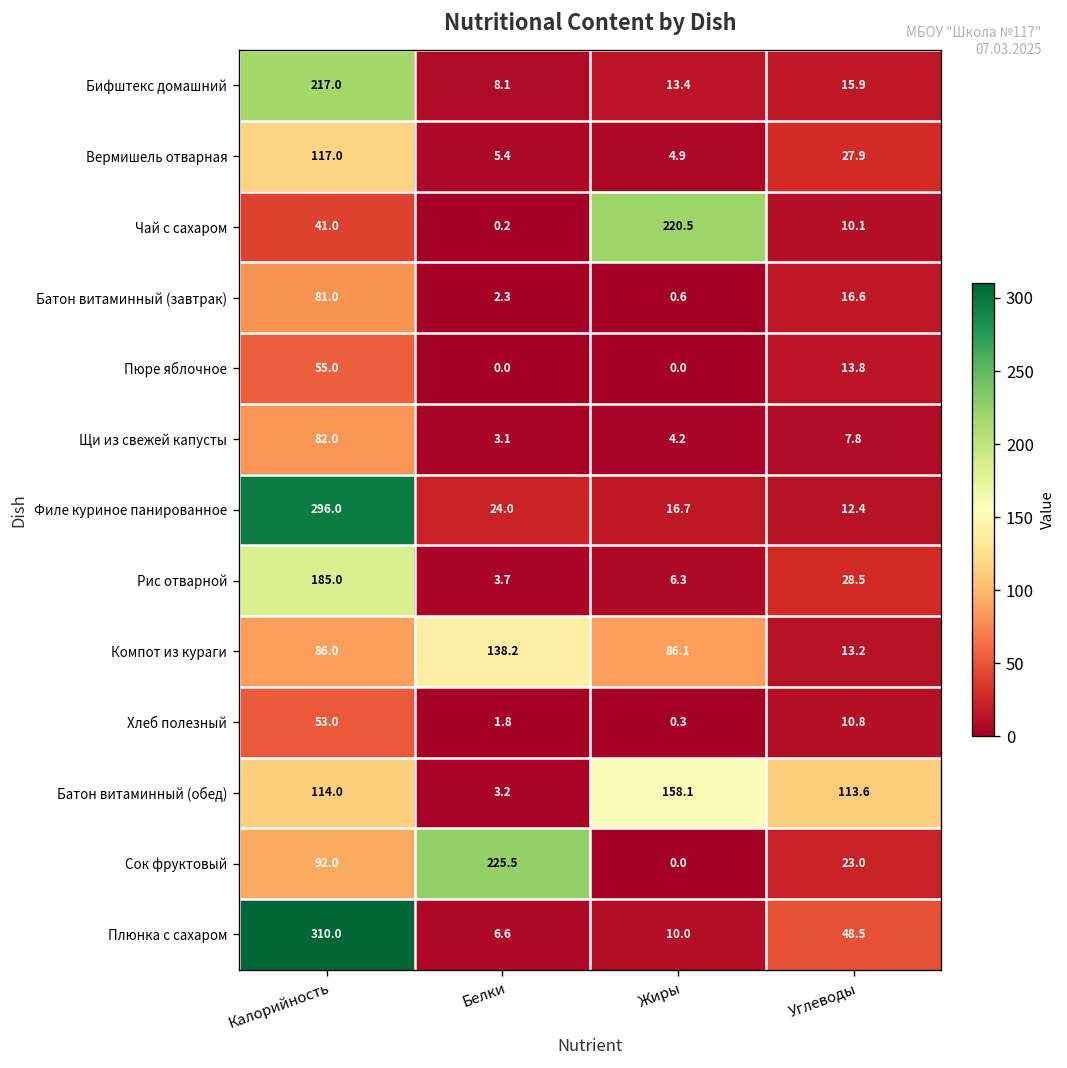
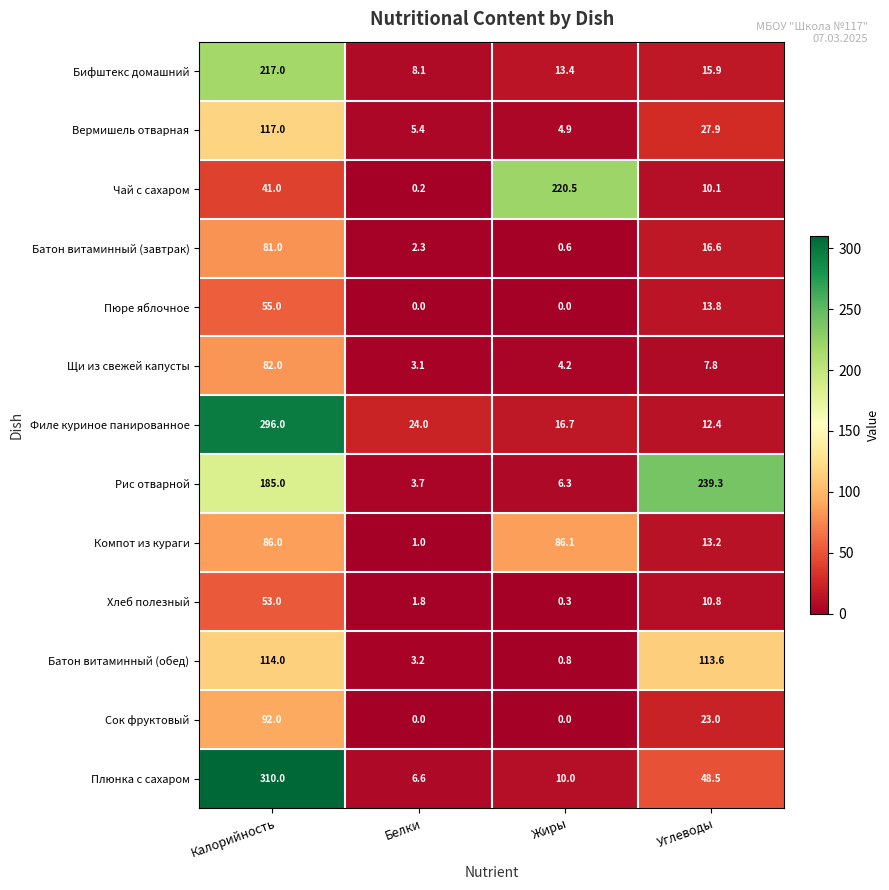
  {
    "Бифштекс домашний": {
      "Калорийность": 217.0,
      "Белки": 8.1,
      "Жиры": 13.4,
      "Углеводы": 15.9
    },
    "Вермишель отварная": {
      "Калорийность": 117.0,
      "Белки": 5.4,
      "Жиры": 4.9,
      "Углеводы": 27.9
    },
    "Чай с сахаром": {
      "Калорийность": 41.0,
      "Белки": 0.2,
      "Жиры": 220.5,
      "Углеводы": 10.1
    },
    "Батон витаминный (завтрак)": {
      "Калорийность": 81.0,
      "Белки": 2.3,
      "Жиры": 0.6,
      "Углеводы": 16.6
    },
    "Пюре яблочное": {
      "Калорийность": 55.0,
      "Белки": 0.0,
      "Жиры": 0.0,
      "Углеводы": 13.8
    },
    "Щи из свежей капусты": {
      "Калорийность": 82.0,
      "Белки": 3.1,
      "Жиры": 4.2,
      "Углеводы": 7.8
    },
    "Филе куриное панированное": {
      "Калорийность": 296.0,
      "Белки": 24.0,
      "Жиры": 16.7,
      "Углеводы": 12.4
    },
    "Рис отварной": {
      "Калорийность": 185.0,
      "Белки": 3.7,
      "Жиры": 6.3,
-     "Углеводы": 28.5
+     "Углеводы": 239.3
    },
    "Компот из кураги": {
      "Калорийность": 86.0,
-     "Белки": 138.2,
+     "Белки": 1.0,
      "Жиры": 86.1,
      "Углеводы": 13.2
    },
    "Хлеб полезный": {
      "Калорийность": 53.0,
      "Белки": 1.8,
      "Жиры": 0.3,
      "Углеводы": 10.8
    },
    "Батон витаминный (обед)": {
      "Калорийность": 114.0,
      "Белки": 3.2,
-     "Жиры": 158.1,
+     "Жиры": 0.8,
      "Углеводы": 113.6
    },
    "Сок фруктовый": {
      "Калорийность": 92.0,
-     "Белки": 225.5,
+     "Белки": 0.0,
      "Жиры": 0.0,
      "Углеводы": 23.0
    },
    "Плюнка с сахаром": {
      "Калорийность": 310.0,
      "Белки": 6.6,
      "Жиры": 10.0,
      "Углеводы": 48.5
    }
  }
